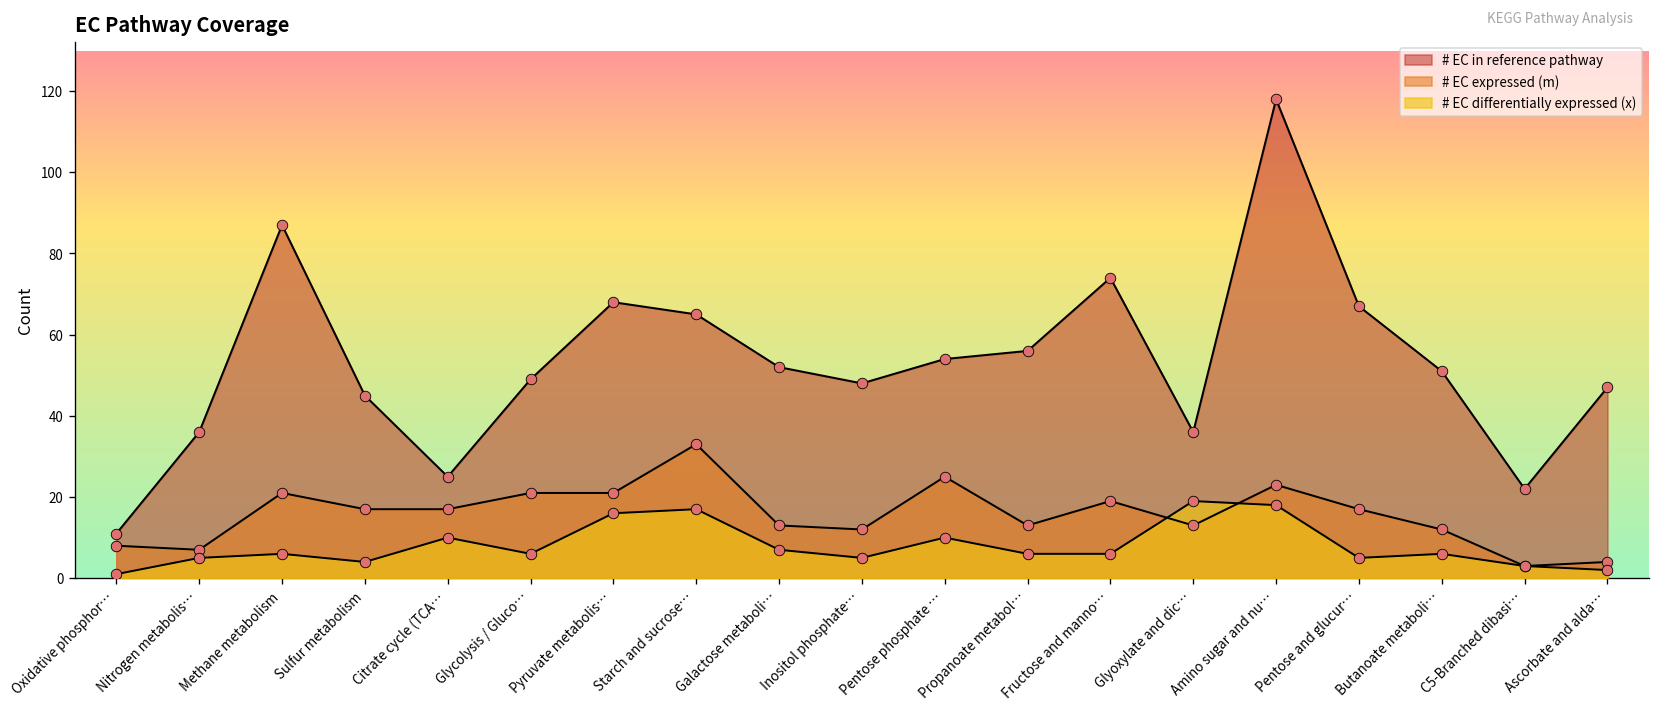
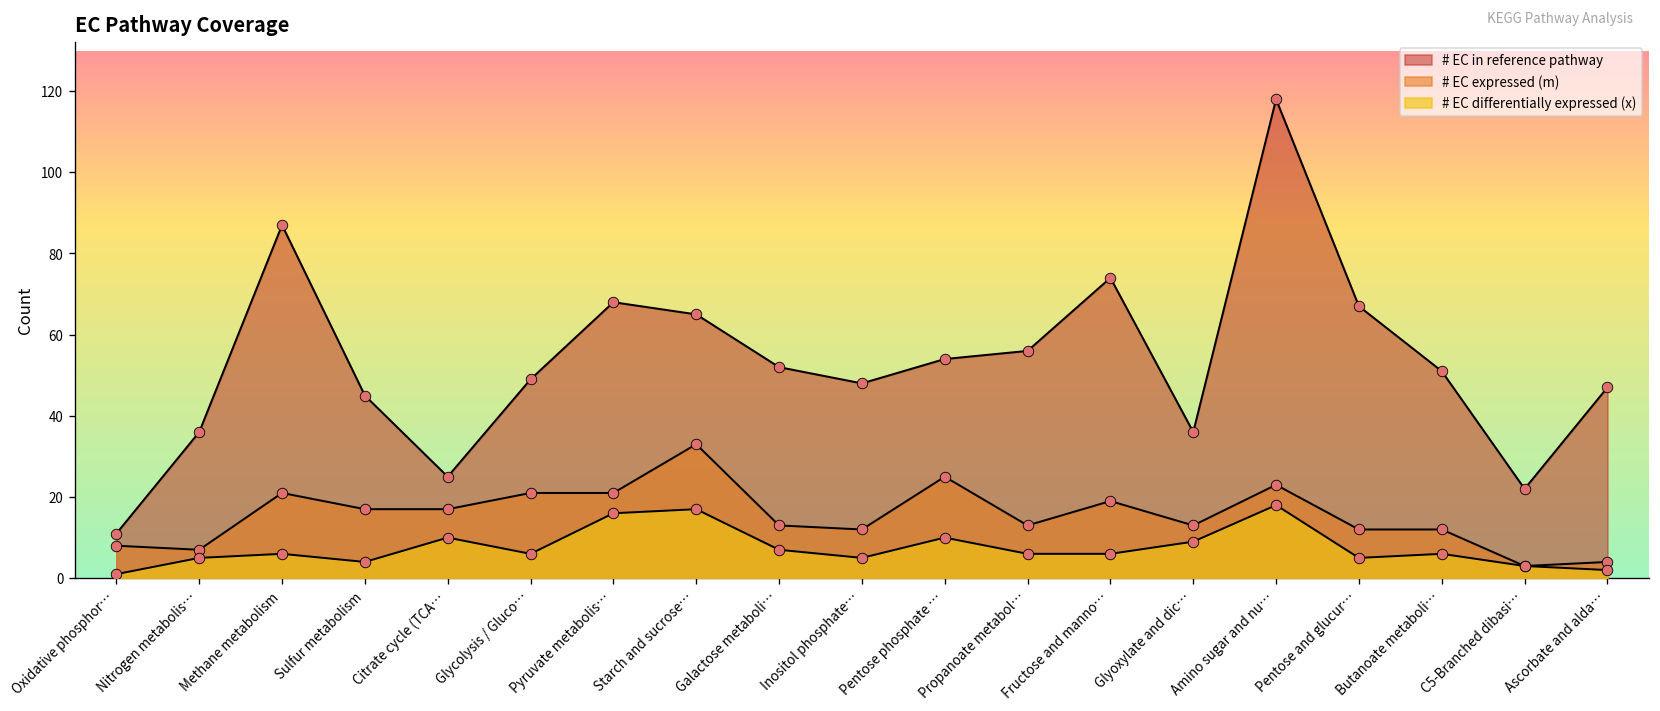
  {
    "# EC in reference pathway": {
      "Oxidative phosphor…": 11,
      "Nitrogen metabolis…": 36,
      "Methane metabolism": 87,
      "Sulfur metabolism": 45,
      "Citrate cycle (TCA…": 25,
      "Glycolysis / Gluco…": 49,
      "Pyruvate metabolis…": 68,
      "Starch and sucrose…": 65,
      "Galactose metaboli…": 52,
      "Inositol phosphate…": 48,
      "Pentose phosphate …": 54,
      "Propanoate metabol…": 56,
      "Fructose and manno…": 74,
      "Glyoxylate and dic…": 36,
      "Amino sugar and nu…": 118,
      "Pentose and glucur…": 67,
      "Butanoate metaboli…": 51,
      "C5-Branched dibasi…": 22,
      "Ascorbate and alda…": 47
    },
    "# EC expressed (m)": {
      "Oxidative phosphor…": 8,
      "Nitrogen metabolis…": 7,
      "Methane metabolism": 21,
      "Sulfur metabolism": 17,
      "Citrate cycle (TCA…": 17,
      "Glycolysis / Gluco…": 21,
      "Pyruvate metabolis…": 21,
      "Starch and sucrose…": 33,
      "Galactose metaboli…": 13,
      "Inositol phosphate…": 12,
      "Pentose phosphate …": 25,
      "Propanoate metabol…": 13,
      "Fructose and manno…": 19,
      "Glyoxylate and dic…": 13,
      "Amino sugar and nu…": 23,
-     "Pentose and glucur…": 17,
+     "Pentose and glucur…": 12,
      "Butanoate metaboli…": 12,
      "Ascorbate and alda…": 4
    },
    "# EC differentially expressed (x)": {
      "Oxidative phosphor…": 1,
      "Nitrogen metabolis…": 5,
      "Methane metabolism": 6,
      "Sulfur metabolism": 4,
      "Citrate cycle (TCA…": 10,
      "Glycolysis / Gluco…": 6,
      "Pyruvate metabolis…": 16,
      "Starch and sucrose…": 17,
      "Galactose metaboli…": 7,
      "Inositol phosphate…": 5,
      "Pentose phosphate …": 10,
      "Propanoate metabol…": 6,
      "Fructose and manno…": 6,
-     "Glyoxylate and dic…": 19,
+     "Glyoxylate and dic…": 9,
      "Amino sugar and nu…": 18,
      "Pentose and glucur…": 5,
      "Butanoate metaboli…": 6,
      "Ascorbate and alda…": 2
    }
  }
